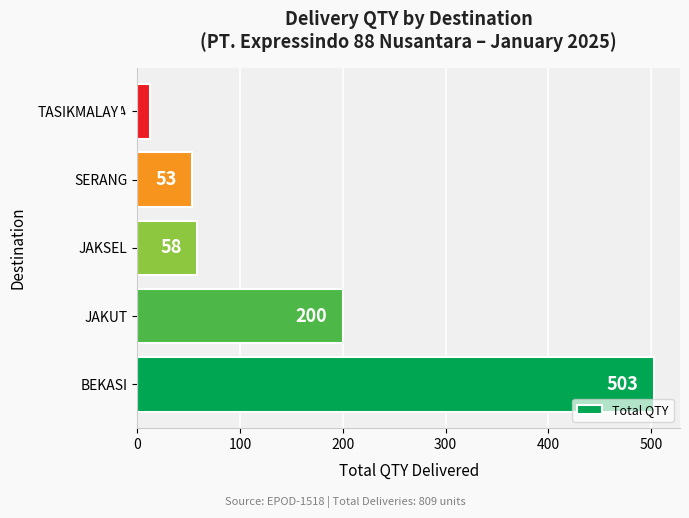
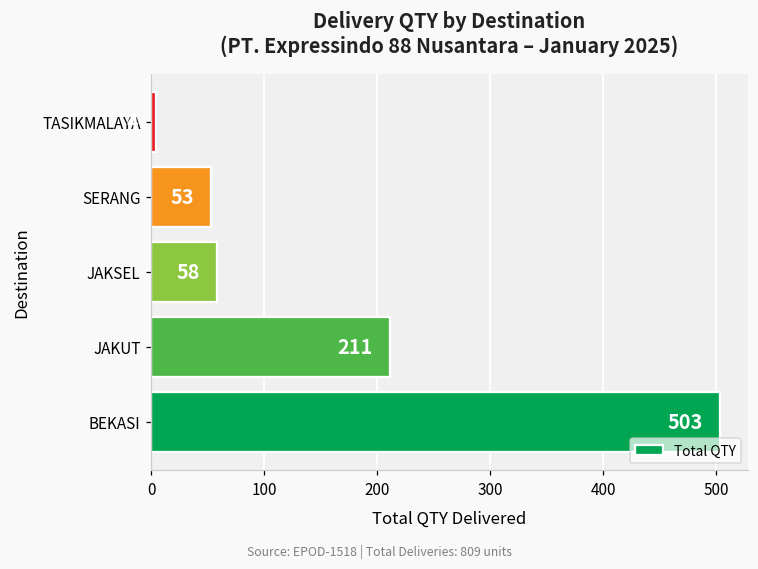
  {
-   "TASIKMALAYA": 12,
+   "TASIKMALAYA": 4,
    "SERANG": 53,
    "JAKSEL": 58,
-   "JAKUT": 200,
+   "JAKUT": 211,
    "BEKASI": 503
  }
